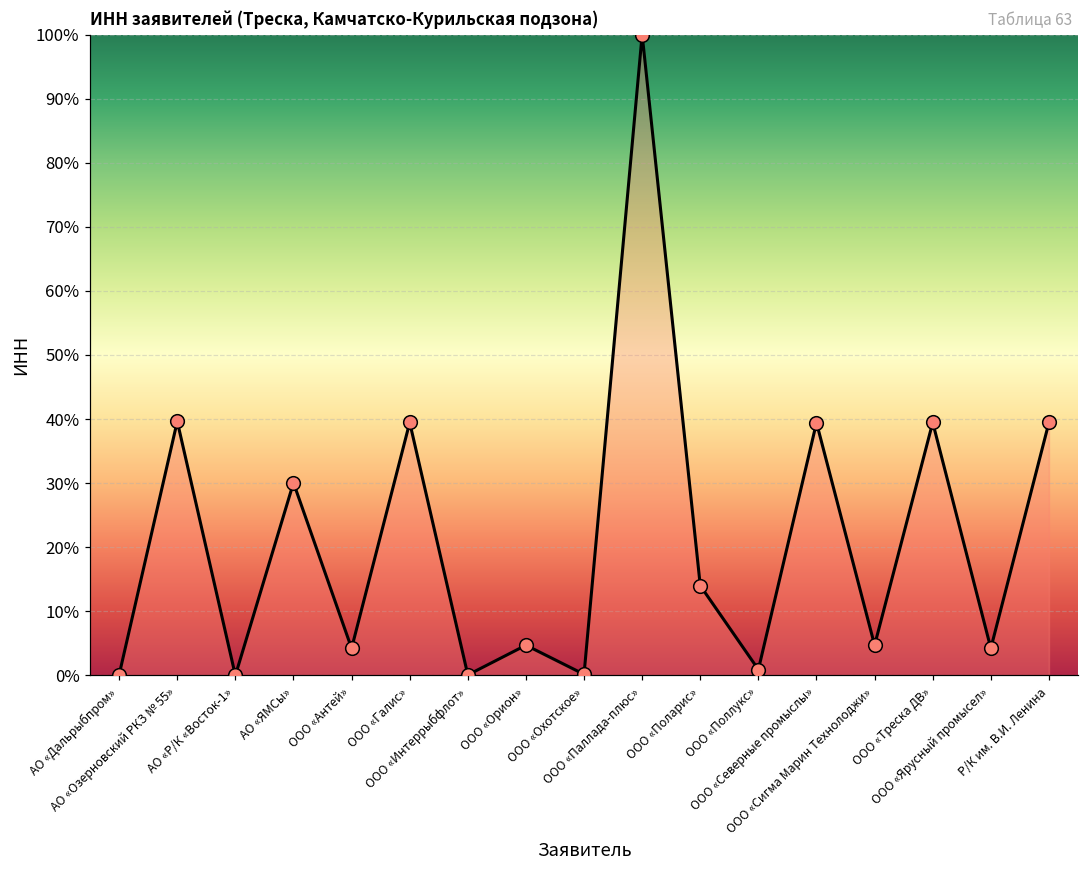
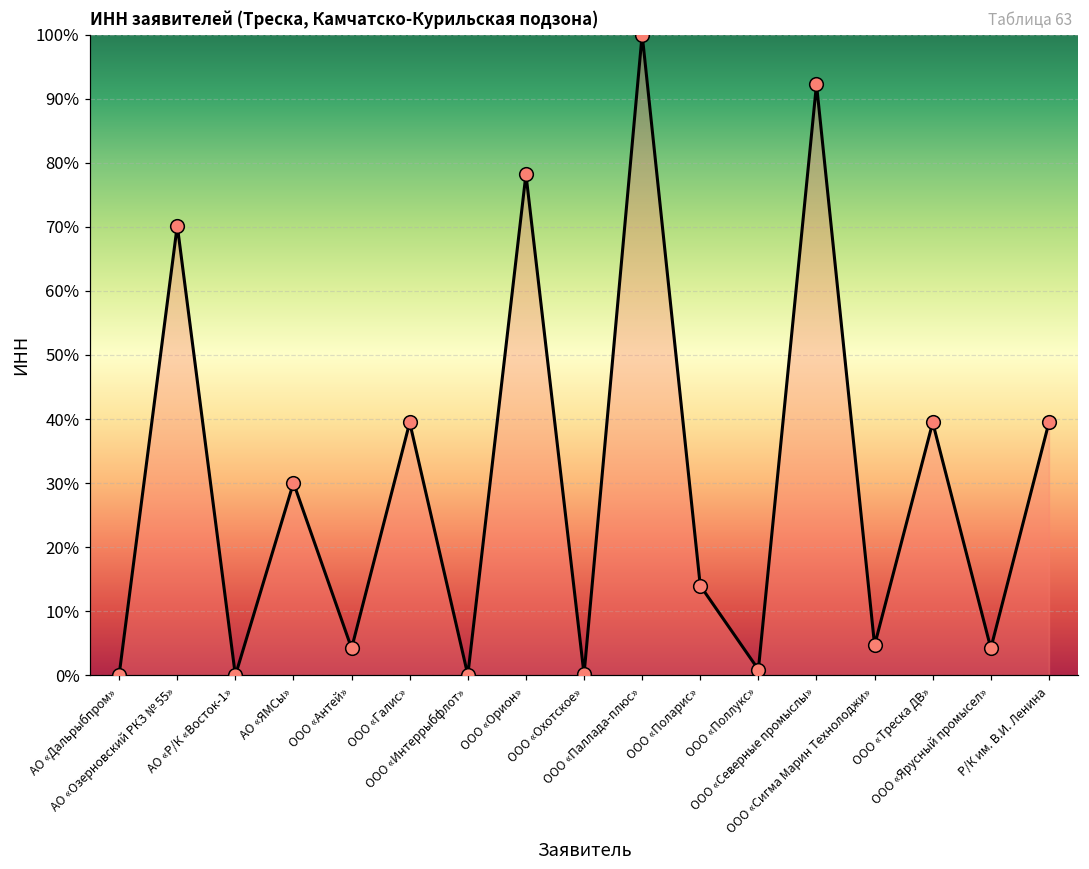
  {
    "АО «Дальрыбпром»": "0%",
-   "АО «Озерновский РКЗ № 55»": "40%",
+   "АО «Озерновский РКЗ № 55»": "70%",
    "АО «Р/К «Восток-1»": "0%",
    "АО «ЯМСы»": "30%",
    "ООО «Антей»": "4%",
    "ООО «Галис»": "39%",
    "ООО «Интеррыбфлот»": "0%",
-   "ООО «Орион»": "5%",
+   "ООО «Орион»": "78%",
    "ООО «Охотское»": "0%",
    "ООО «Паллада-плюс»": "100%",
    "ООО «Поларис»": "14%",
    "ООО «Поллукс»": "1%",
-   "ООО «Северные промыслы»": "39%",
+   "ООО «Северные промыслы»": "92%",
    "ООО «Сигма Марин Технолоджи»": "5%",
    "ООО «Треска ДВ»": "39%",
    "ООО «Ярусный промысел»": "4%",
    "Р/К им. В.И. Ленина": "39%"
  }
